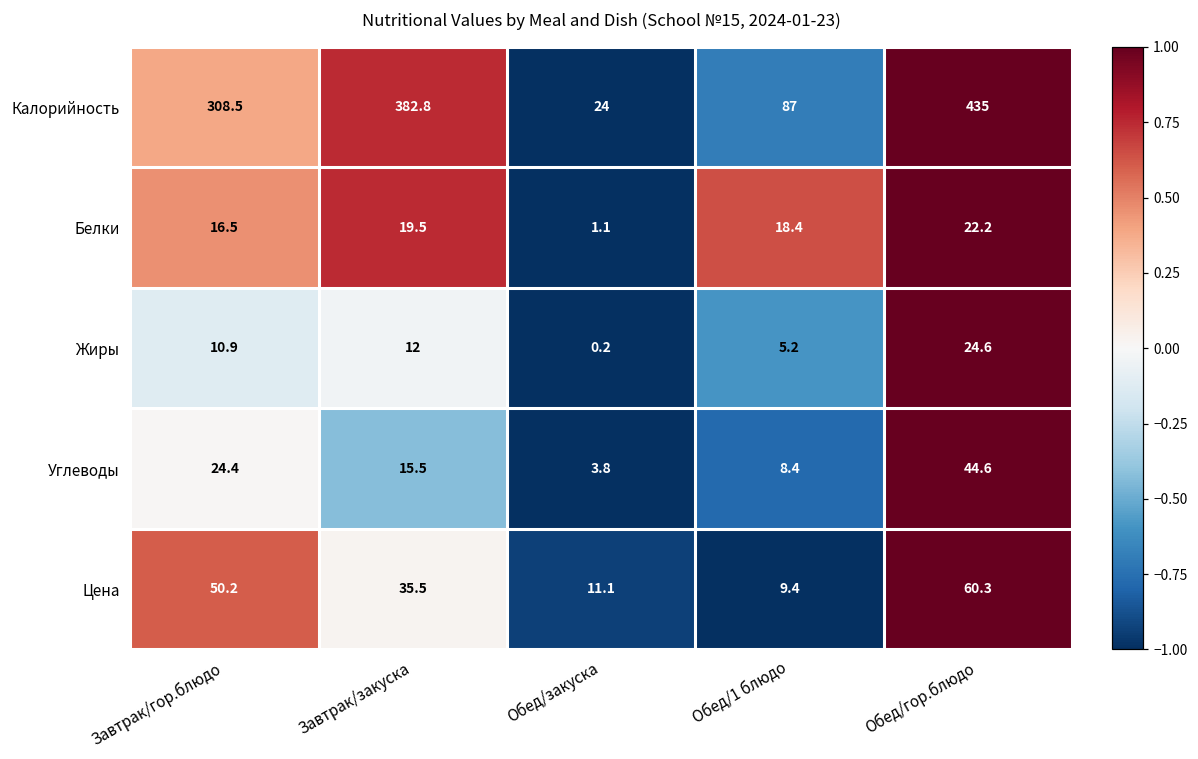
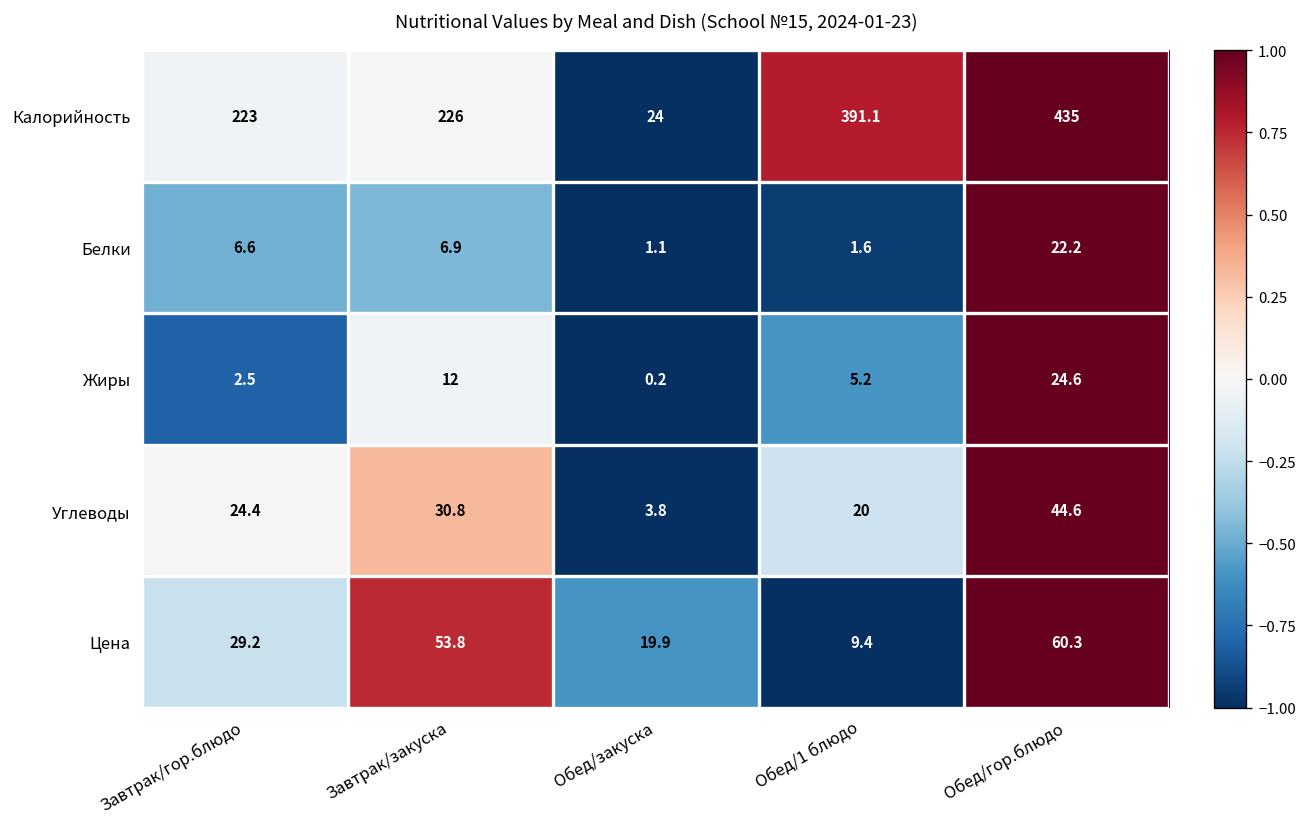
  {
    "Калорийность": {
-     "Завтрак/гор.блюдо": 308.5,
-     "Завтрак/закуска": 382.8,
+     "Завтрак/гор.блюдо": 223,
+     "Завтрак/закуска": 226,
      "Обед/закуска": 24,
-     "Обед/1 блюдо": 87,
+     "Обед/1 блюдо": 391.1,
      "Обед/гор.блюдо": 435
    },
    "Белки": {
-     "Завтрак/гор.блюдо": 16.5,
-     "Завтрак/закуска": 19.5,
+     "Завтрак/гор.блюдо": 6.6,
+     "Завтрак/закуска": 6.9,
      "Обед/закуска": 1.1,
-     "Обед/1 блюдо": 18.4,
+     "Обед/1 блюдо": 1.6,
      "Обед/гор.блюдо": 22.2
    },
    "Жиры": {
-     "Завтрак/гор.блюдо": 10.9,
+     "Завтрак/гор.блюдо": 2.5,
      "Завтрак/закуска": 12,
      "Обед/закуска": 0.2,
      "Обед/1 блюдо": 5.2,
      "Обед/гор.блюдо": 24.6
    },
    "Углеводы": {
      "Завтрак/гор.блюдо": 24.4,
-     "Завтрак/закуска": 15.5,
+     "Завтрак/закуска": 30.8,
      "Обед/закуска": 3.8,
-     "Обед/1 блюдо": 8.4,
+     "Обед/1 блюдо": 20,
      "Обед/гор.блюдо": 44.6
    },
    "Цена": {
-     "Завтрак/гор.блюдо": 50.2,
-     "Завтрак/закуска": 35.5,
-     "Обед/закуска": 11.1,
+     "Завтрак/гор.блюдо": 29.2,
+     "Завтрак/закуска": 53.8,
+     "Обед/закуска": 19.9,
      "Обед/1 блюдо": 9.4,
      "Обед/гор.блюдо": 60.3
    }
  }
